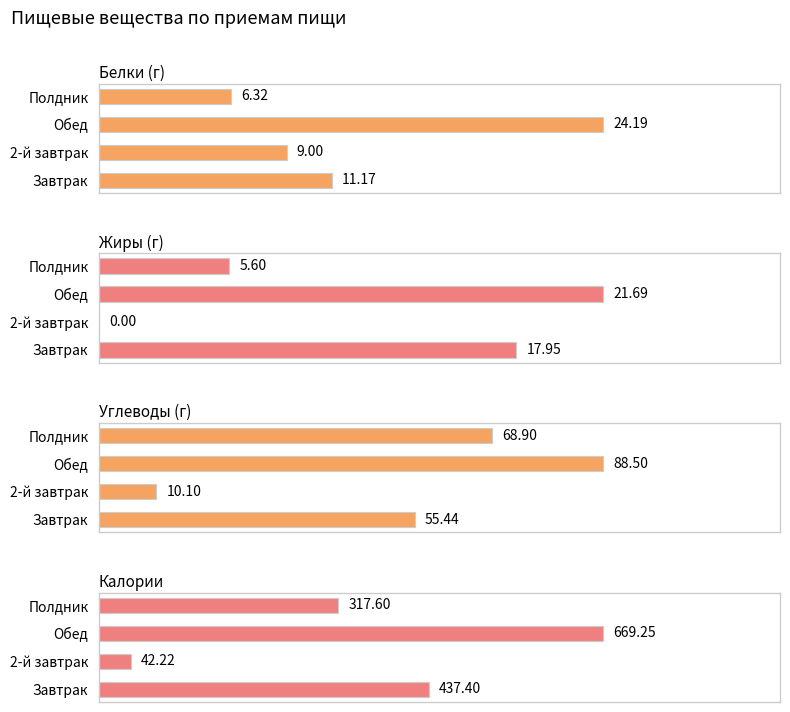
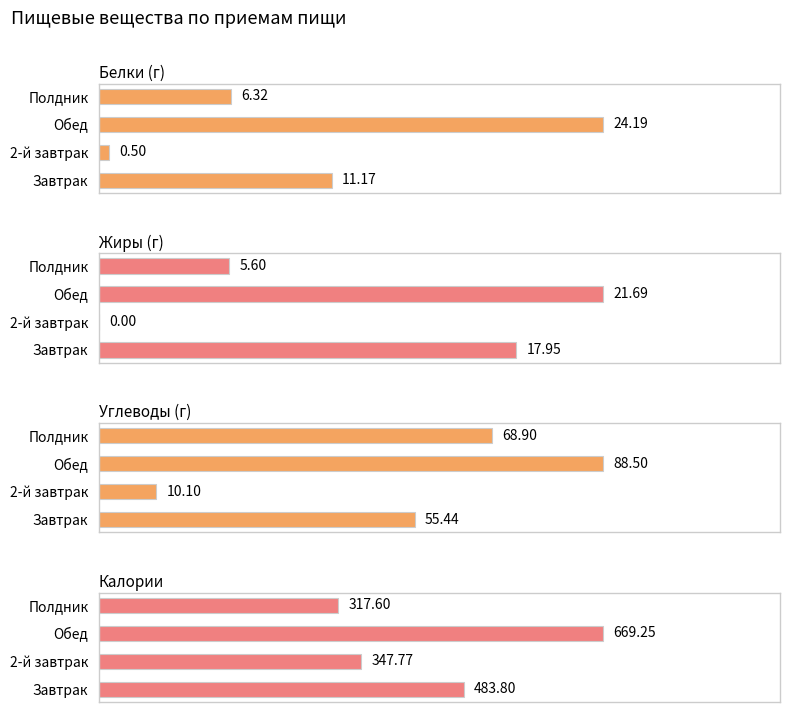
  {
    "Белки (г)": {
      "Полдник": 6.32,
      "Обед": 24.19,
-     "2-й завтрак": 9.00,
+     "2-й завтрак": 0.50,
      "Завтрак": 11.17
    },
    "Жиры (г)": {
      "Полдник": 5.60,
      "Обед": 21.69,
      "2-й завтрак": 0.00,
      "Завтрак": 17.95
    },
    "Углеводы (г)": {
      "Полдник": 68.90,
      "Обед": 88.50,
      "2-й завтрак": 10.10,
      "Завтрак": 55.44
    },
    "Калории": {
      "Полдник": 317.60,
      "Обед": 669.25,
-     "2-й завтрак": 42.22,
-     "Завтрак": 437.40
+     "2-й завтрак": 347.77,
+     "Завтрак": 483.80
    }
  }
